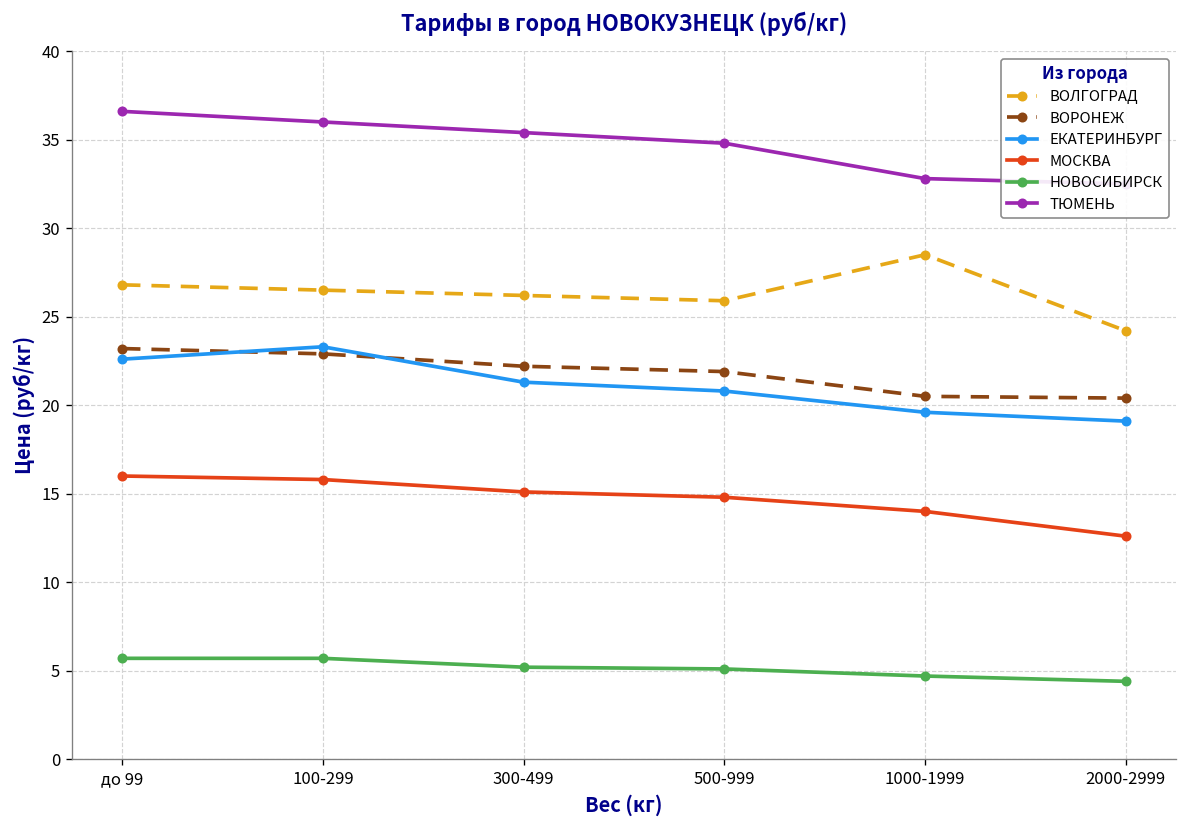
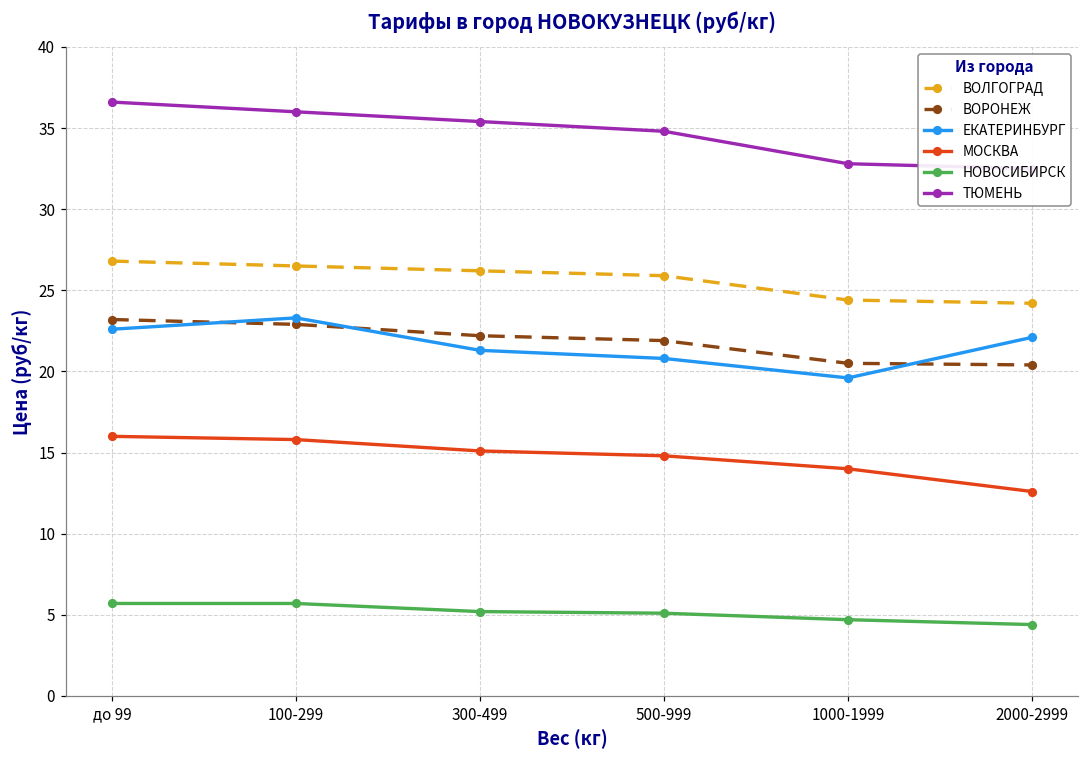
  {
    "ВОЛГОГРАД": {
      "до 99": 26.8,
      "100-299": 26.5,
      "300-499": 26.2,
      "500-999": 25.9,
-     "1000-1999": 28.5,
+     "1000-1999": 24.4,
      "2000-2999": 24.2
    },
    "ВОРОНЕЖ": {
      "до 99": 23.2,
      "100-299": 22.9,
      "300-499": 22.2,
      "500-999": 21.9,
      "1000-1999": 20.5,
      "2000-2999": 20.4
    },
    "ЕКАТЕРИНБУРГ": {
      "до 99": 22.6,
      "100-299": 23.3,
      "300-499": 21.3,
      "500-999": 20.8,
      "1000-1999": 19.6,
-     "2000-2999": 19.1
+     "2000-2999": 22.1
    },
    "МОСКВА": {
      "до 99": 16.0,
      "100-299": 15.8,
      "300-499": 15.1,
      "500-999": 14.8,
      "1000-1999": 14.0,
      "2000-2999": 12.6
    },
    "НОВОСИБИРСК": {
      "до 99": 5.7,
      "100-299": 5.7,
      "300-499": 5.2,
      "500-999": 5.1,
      "1000-1999": 4.7,
      "2000-2999": 4.4
    },
    "ТЮМЕНЬ": {
      "до 99": 36.6,
      "100-299": 36.0,
      "300-499": 35.4,
      "500-999": 34.8,
      "1000-1999": 32.8
    }
  }
